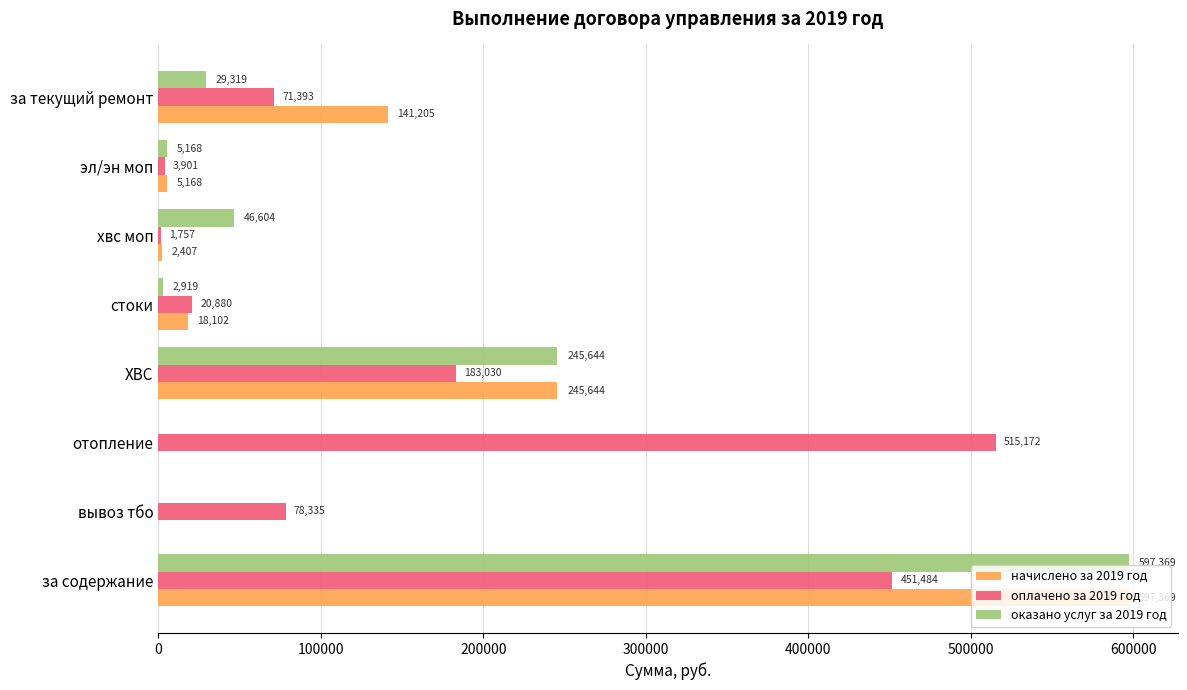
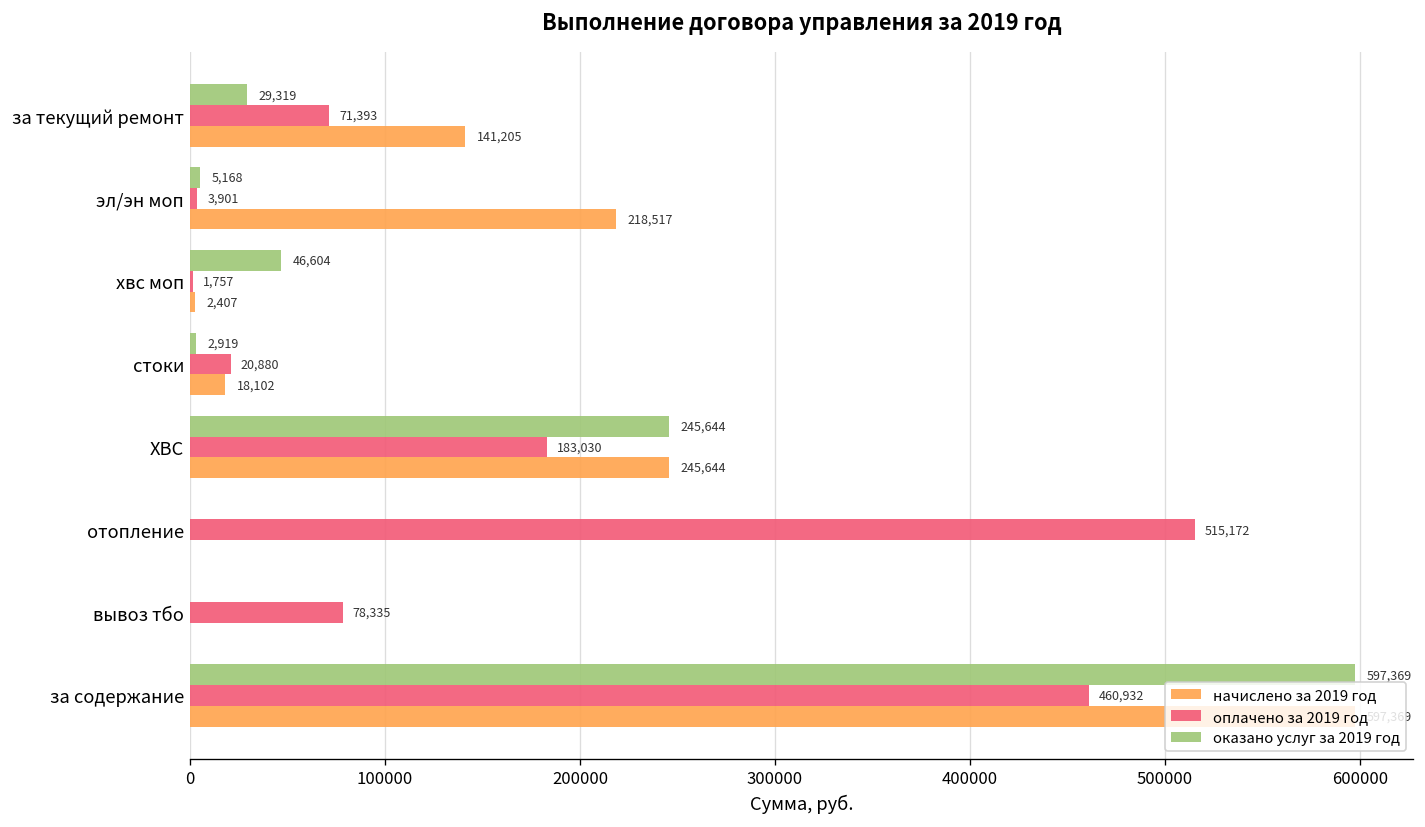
  {
    "начислено за 2019 год": {
      "за текущий ремонт": "141,205",
-     "эл/эн моп": "5,168",
+     "эл/эн моп": "218,517",
      "хвс моп": "2,407",
      "стоки": "18,102",
      "ХВС": "245,644"
    },
    "оплачено за 2019 год": {
      "за текущий ремонт": "71,393",
      "эл/эн моп": "3,901",
      "хвс моп": "1,757",
      "стоки": "20,880",
      "ХВС": "183,030",
      "отопление": "515,172",
      "вывоз тбо": "78,335",
-     "за содержание": "451,484"
+     "за содержание": "460,932"
    },
    "оказано услуг за 2019 год": {
      "за текущий ремонт": "29,319",
      "эл/эн моп": "5,168",
      "хвс моп": "46,604",
      "стоки": "2,919",
      "ХВС": "245,644"
    }
  }
